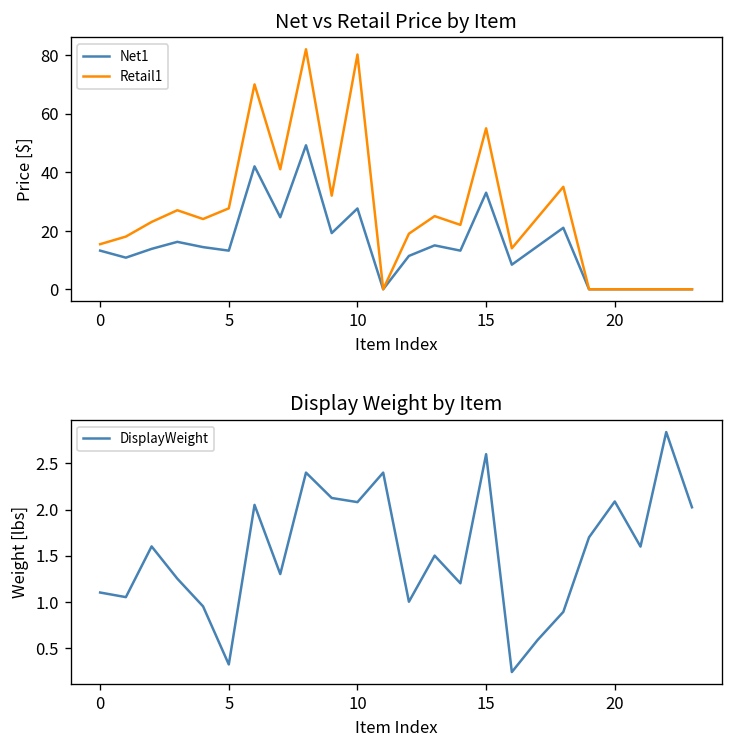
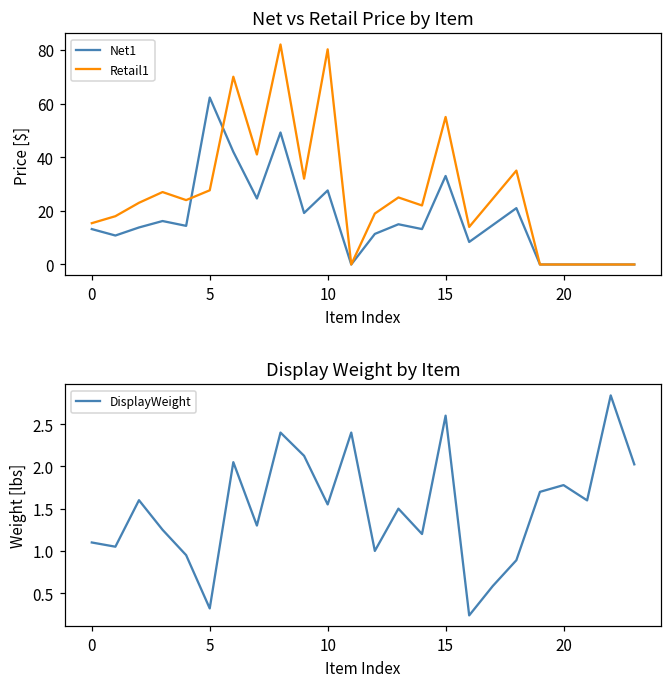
  {
    "Net vs Retail Price by Item": {
      "Net1": {
        "0": 13,
-       "5": 13,
+       "5": 62,
        "10": 28,
        "15": 33
      },
      "Retail1": {
        "0": 15,
        "5": 28,
        "10": 80,
        "15": 55
      }
    },
    "Display Weight by Item": {
      "0": 1.1,
      "5": 0.3,
-     "10": 2.1,
+     "10": 1.6,
      "15": 2.6,
-     "20": 2.1
+     "20": 1.8
    }
  }
